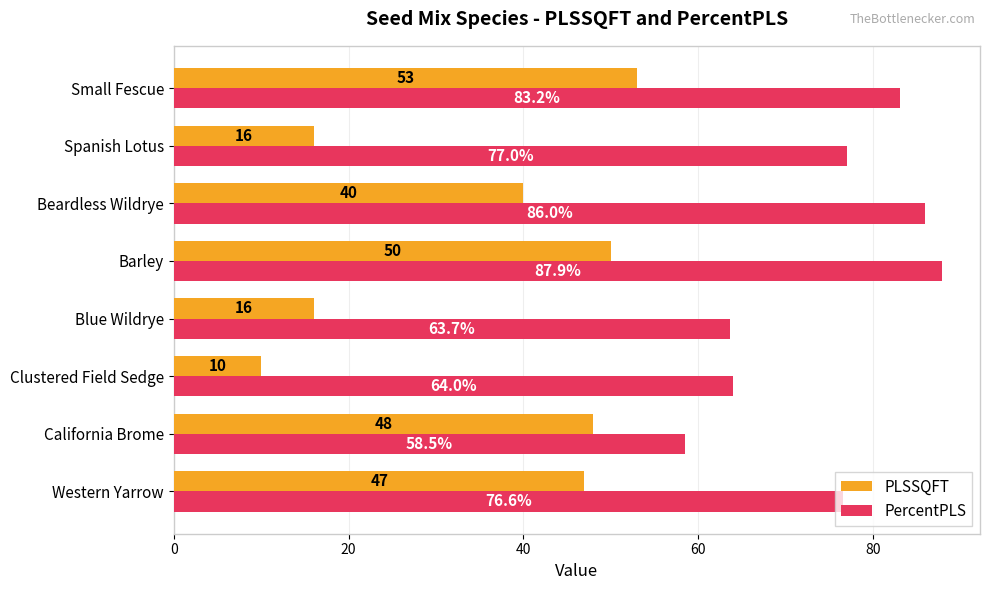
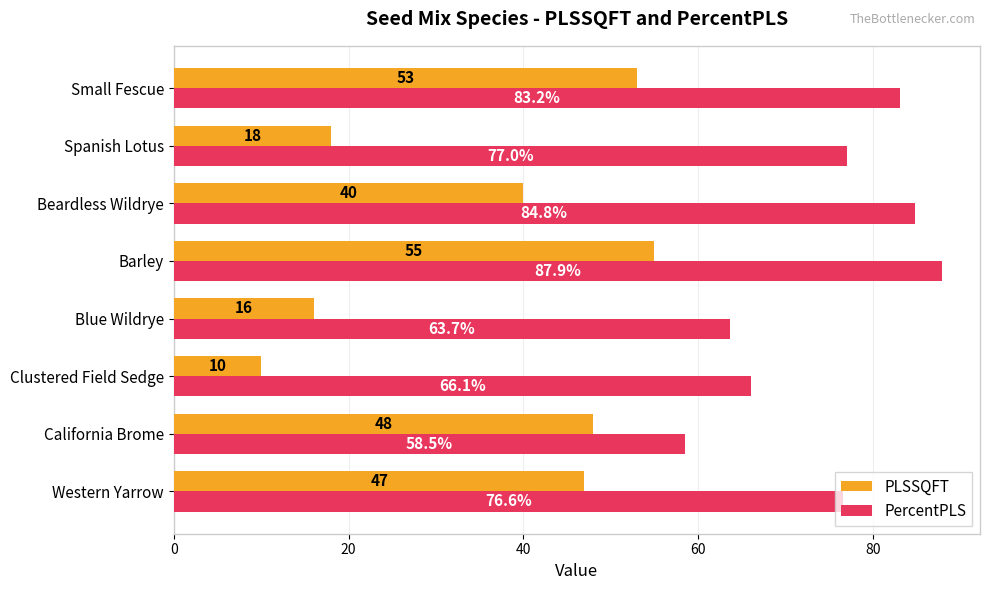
  {
    "PLSSQFT": {
      "Small Fescue": "53",
-     "Spanish Lotus": "16",
+     "Spanish Lotus": "18",
      "Beardless Wildrye": "40",
-     "Barley": "50",
+     "Barley": "55",
      "Blue Wildrye": "16",
      "Clustered Field Sedge": "10",
      "California Brome": "48",
      "Western Yarrow": "47"
    },
    "PercentPLS": {
      "Small Fescue": "83.2%",
      "Spanish Lotus": "77.0%",
-     "Beardless Wildrye": "86.0%",
+     "Beardless Wildrye": "84.8%",
      "Barley": "87.9%",
      "Blue Wildrye": "63.7%",
-     "Clustered Field Sedge": "64.0%",
+     "Clustered Field Sedge": "66.1%",
      "California Brome": "58.5%"
    }
  }
